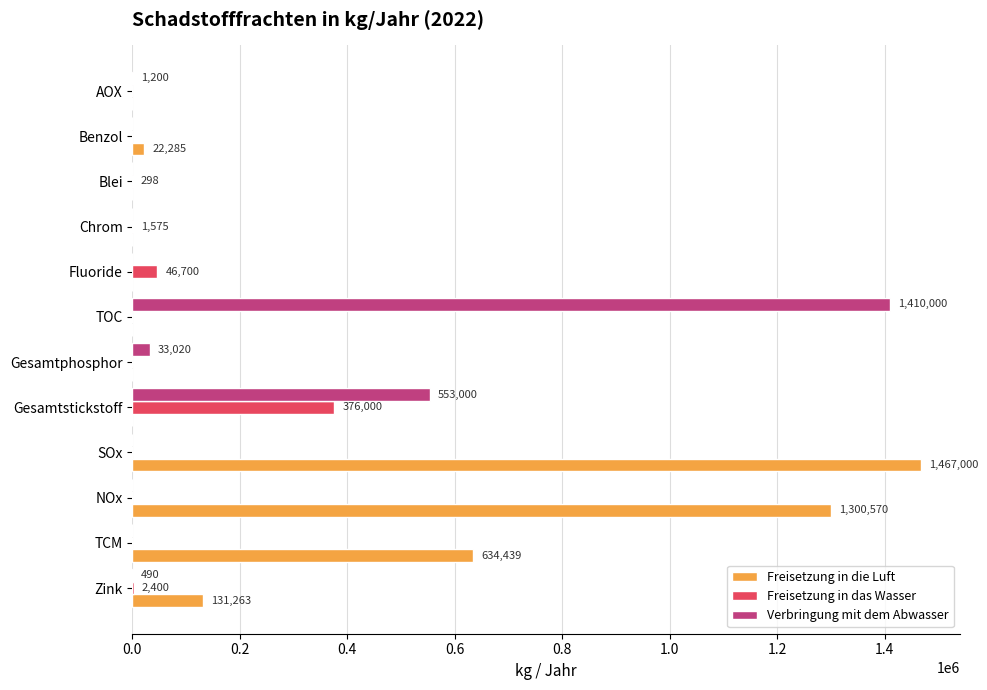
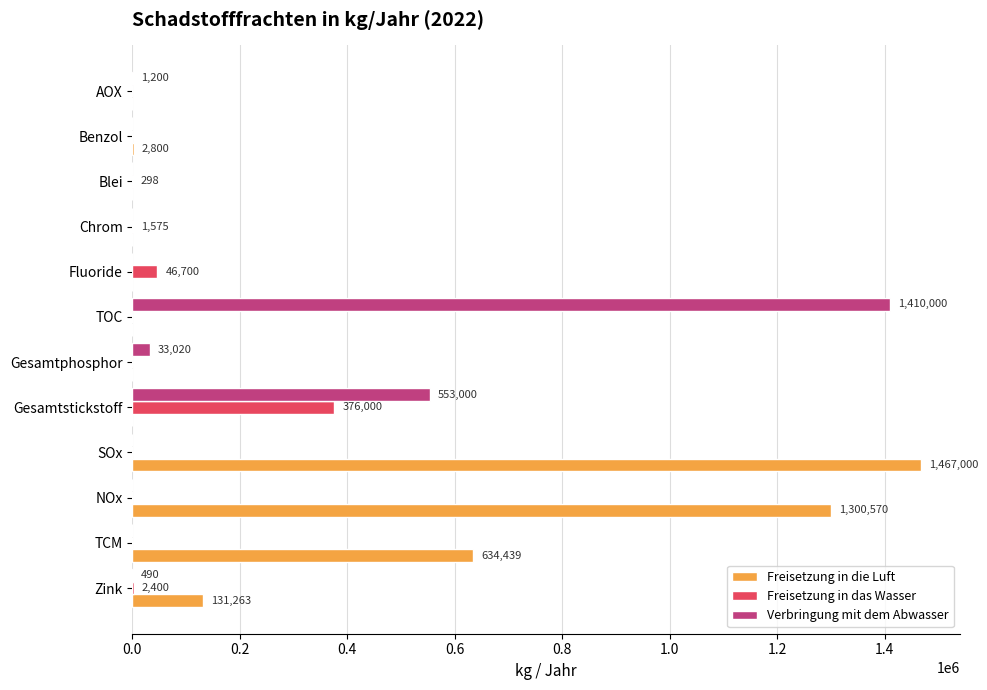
  {
    "Freisetzung in die Luft": {
-     "Benzol": "22,285",
+     "Benzol": "2,800",
      "SOx": "1,467,000",
      "NOx": "1,300,570",
      "TCM": "634,439",
      "Zink": "131,263"
    }
  }
